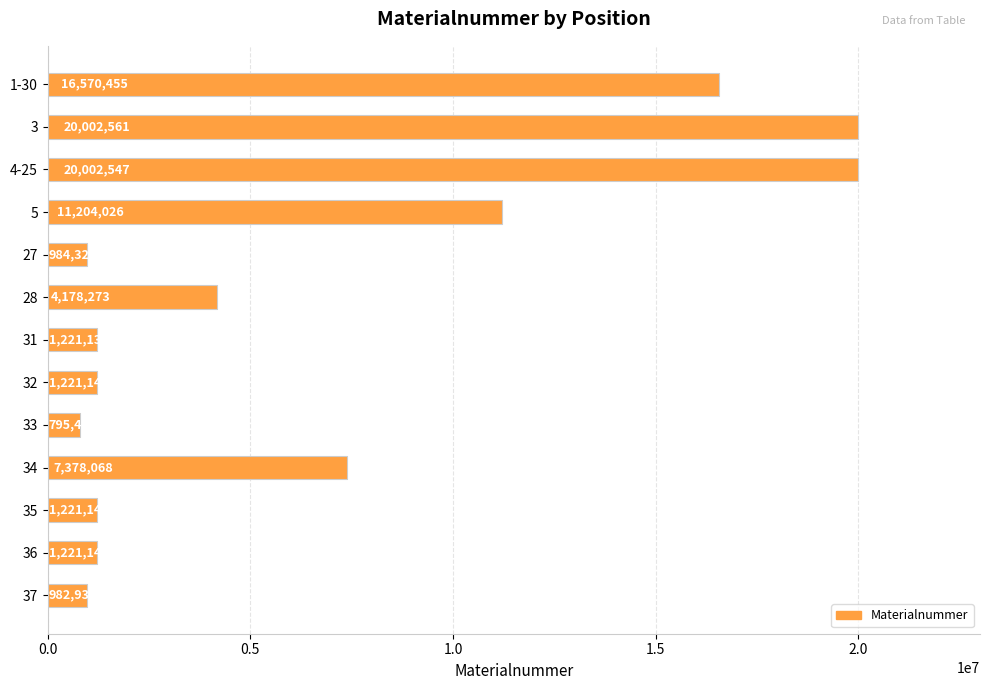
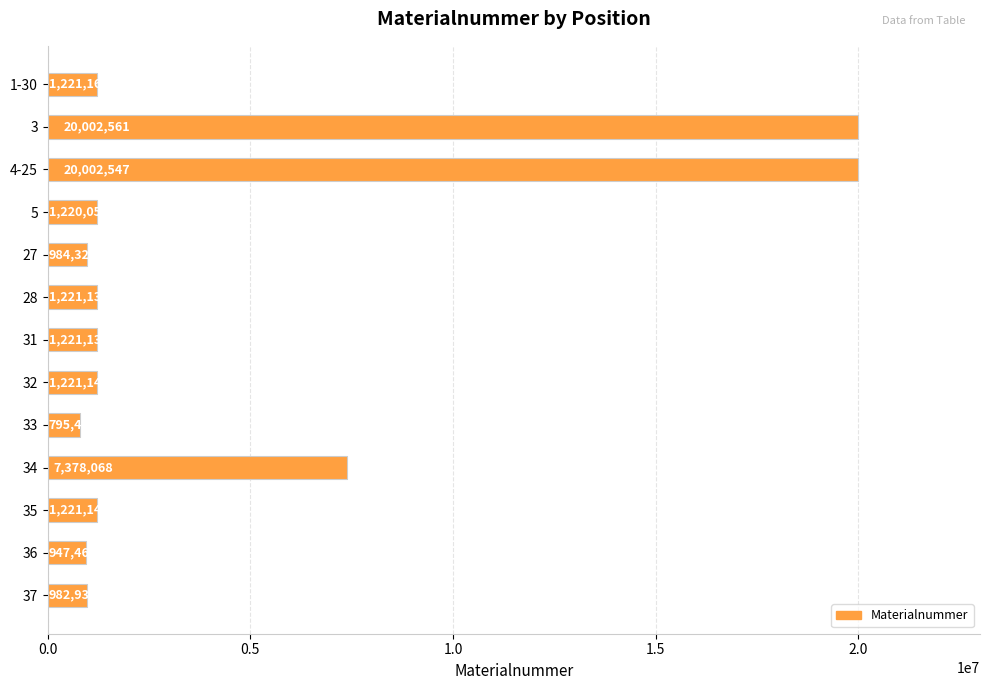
  {
-   "1-30": "16,570,455",
+   "1-30": "1,221,164",
    "3": "20,002,561",
    "4-25": "20,002,547",
-   "5": "11,204,026",
+   "5": "1,220,056",
    "27": "984,321",
-   "28": "4,178,273",
+   "28": "1,221,138",
    "31": "1,221,139",
    "32": "1,221,140",
    "33": "795,404",
    "34": "7,378,068",
    "35": "1,221,143",
-   "36": "1,221,144",
+   "36": "947,460",
    "37": "982,932"
  }
